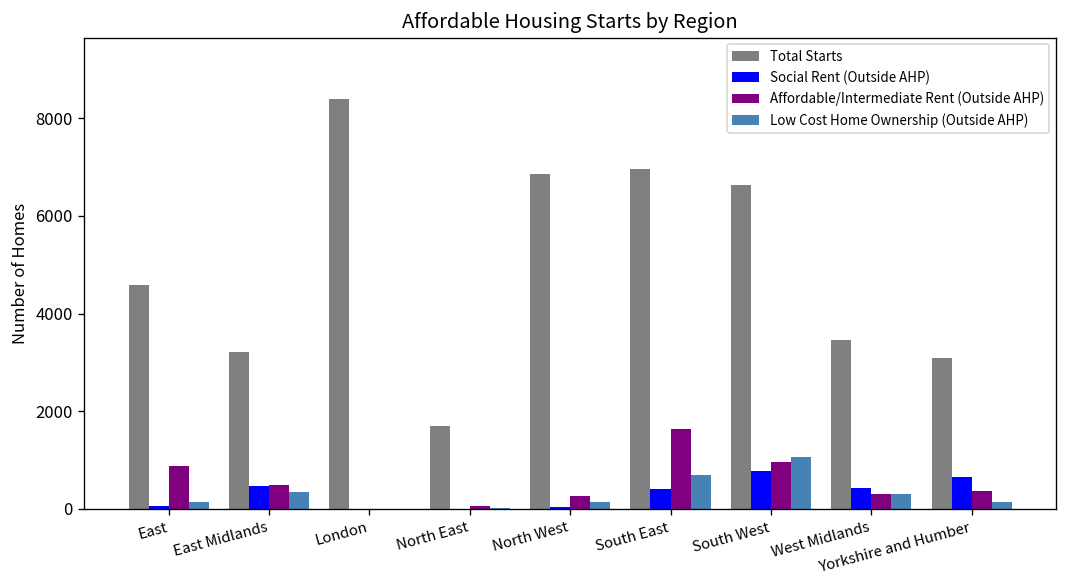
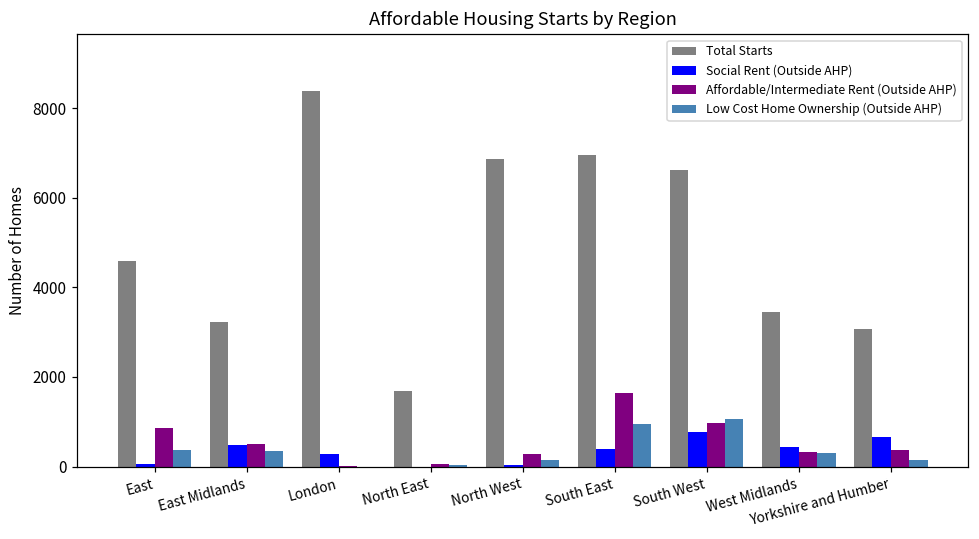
  {
    "Total Starts": {
      "East": 4600,
      "East Midlands": 3200,
      "London": 8400,
      "North East": 1700,
      "North West": 6900,
      "South East": 7000,
      "South West": 6600,
      "West Midlands": 3500,
      "Yorkshire and Humber": 3100
    },
    "Social Rent (Outside AHP)": {
      "East Midlands": 500,
-     "London": 0,
+     "London": 300,
      "North East": 0,
      "South East": 400,
      "South West": 800,
      "West Midlands": 400,
      "Yorkshire and Humber": 700
    },
    "Affordable/Intermediate Rent (Outside AHP)": {
      "East": 900,
      "East Midlands": 500,
      "North East": 100,
      "North West": 300,
      "South East": 1600,
      "South West": 1000,
      "West Midlands": 300,
      "Yorkshire and Humber": 400
    },
    "Low Cost Home Ownership (Outside AHP)": {
-     "East": 200,
+     "East": 400,
      "East Midlands": 400,
      "London": 0,
      "North West": 100,
-     "South East": 700,
+     "South East": 900,
      "South West": 1100,
      "West Midlands": 300,
      "Yorkshire and Humber": 100
    }
  }
